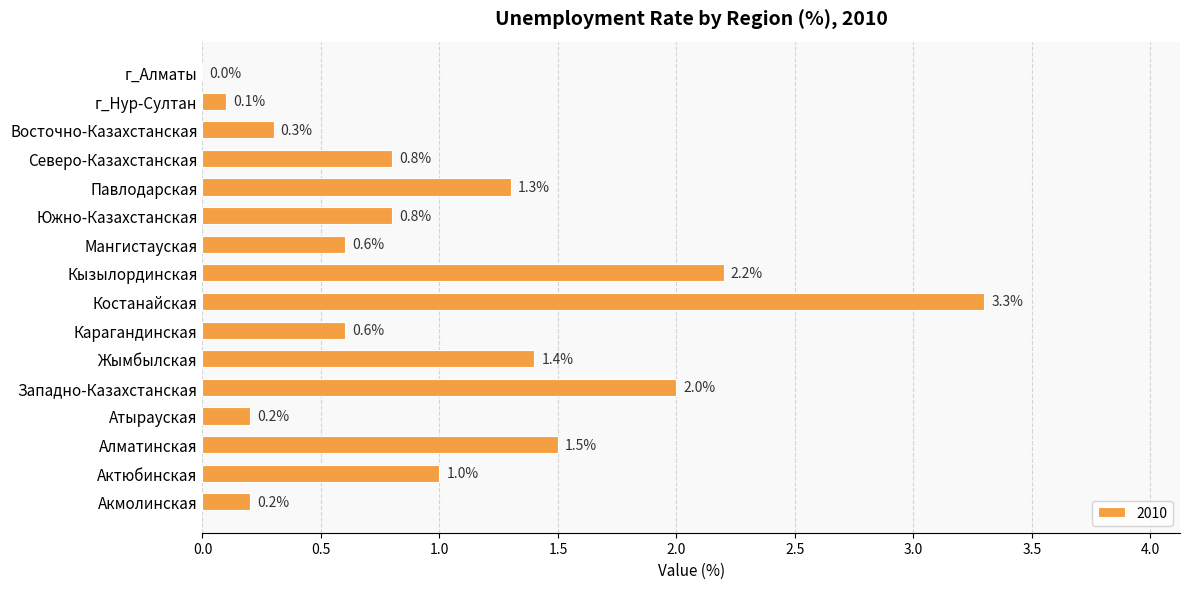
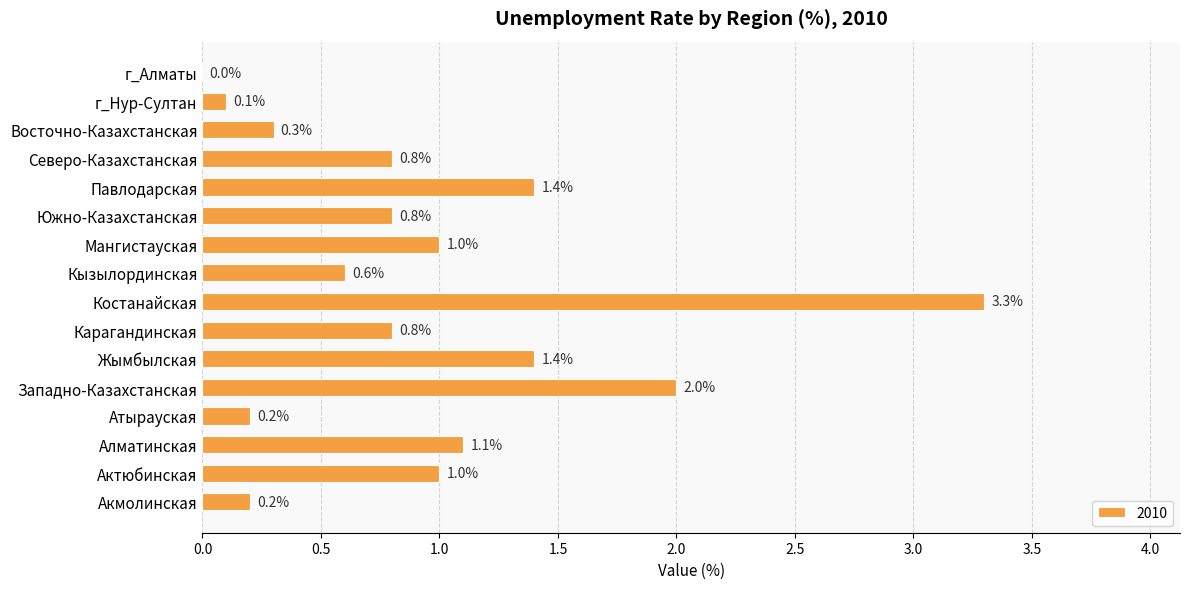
  {
    "г_Алматы": "0.0%",
    "г_Нур-Султан": "0.1%",
    "Восточно-Казахстанская": "0.3%",
    "Северо-Казахстанская": "0.8%",
-   "Павлодарская": "1.3%",
+   "Павлодарская": "1.4%",
    "Южно-Казахстанская": "0.8%",
-   "Мангистауская": "0.6%",
-   "Кызылординская": "2.2%",
+   "Мангистауская": "1.0%",
+   "Кызылординская": "0.6%",
    "Костанайская": "3.3%",
-   "Карагандинская": "0.6%",
+   "Карагандинская": "0.8%",
    "Жымбылская": "1.4%",
    "Западно-Казахстанская": "2.0%",
    "Атырауская": "0.2%",
-   "Алматинская": "1.5%",
+   "Алматинская": "1.1%",
    "Актюбинская": "1.0%",
    "Акмолинская": "0.2%"
  }
